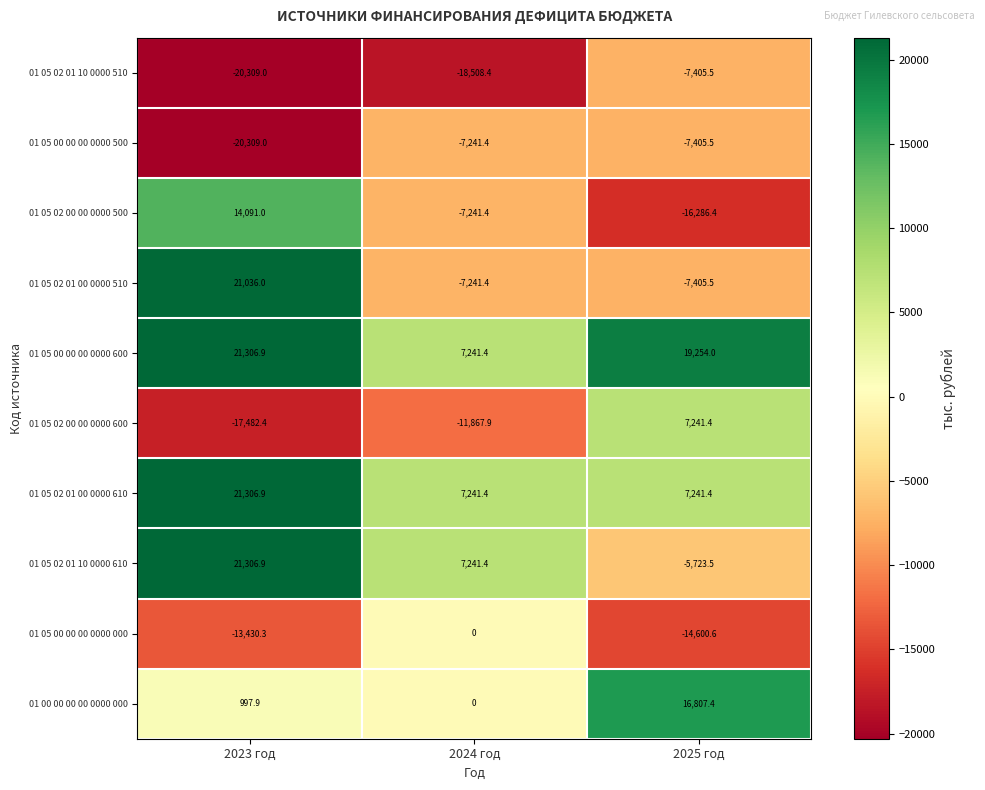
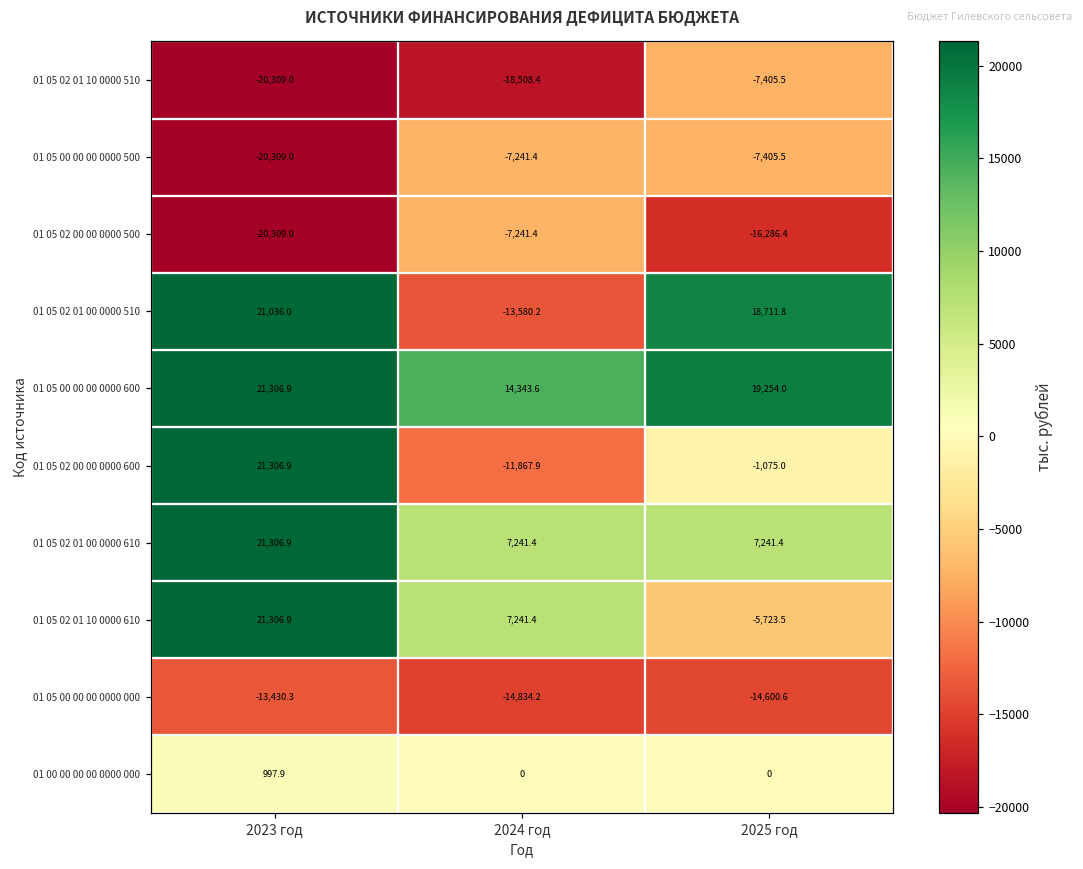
  {
    "01 05 02 01 10 0000 510": {
      "2023 год": "-20,309.0",
      "2024 год": "-18,508.4",
      "2025 год": "-7,405.5"
    },
    "01 05 00 00 00 0000 500": {
      "2023 год": "-20,309.0",
      "2024 год": "-7,241.4",
      "2025 год": "-7,405.5"
    },
    "01 05 02 00 00 0000 500": {
-     "2023 год": "14,091.0",
+     "2023 год": "-20,309.0",
      "2024 год": "-7,241.4",
      "2025 год": "-16,286.4"
    },
    "01 05 02 01 00 0000 510": {
      "2023 год": "21,036.0",
-     "2024 год": "-7,241.4",
-     "2025 год": "-7,405.5"
+     "2024 год": "-13,580.2",
+     "2025 год": "18,711.8"
    },
    "01 05 00 00 00 0000 600": {
      "2023 год": "21,306.9",
-     "2024 год": "7,241.4",
+     "2024 год": "14,343.6",
      "2025 год": "19,254.0"
    },
    "01 05 02 00 00 0000 600": {
-     "2023 год": "-17,482.4",
+     "2023 год": "21,306.9",
      "2024 год": "-11,867.9",
-     "2025 год": "7,241.4"
+     "2025 год": "-1,075.0"
    },
    "01 05 02 01 00 0000 610": {
      "2023 год": "21,306.9",
      "2024 год": "7,241.4",
      "2025 год": "7,241.4"
    },
    "01 05 02 01 10 0000 610": {
      "2023 год": "21,306.9",
      "2024 год": "7,241.4",
      "2025 год": "-5,723.5"
    },
    "01 05 00 00 00 0000 000": {
      "2023 год": "-13,430.3",
-     "2024 год": "0",
+     "2024 год": "-14,834.2",
      "2025 год": "-14,600.6"
    },
    "01 00 00 00 00 0000 000": {
      "2023 год": "997.9",
      "2024 год": "0",
-     "2025 год": "16,807.4"
+     "2025 год": "0"
    }
  }
